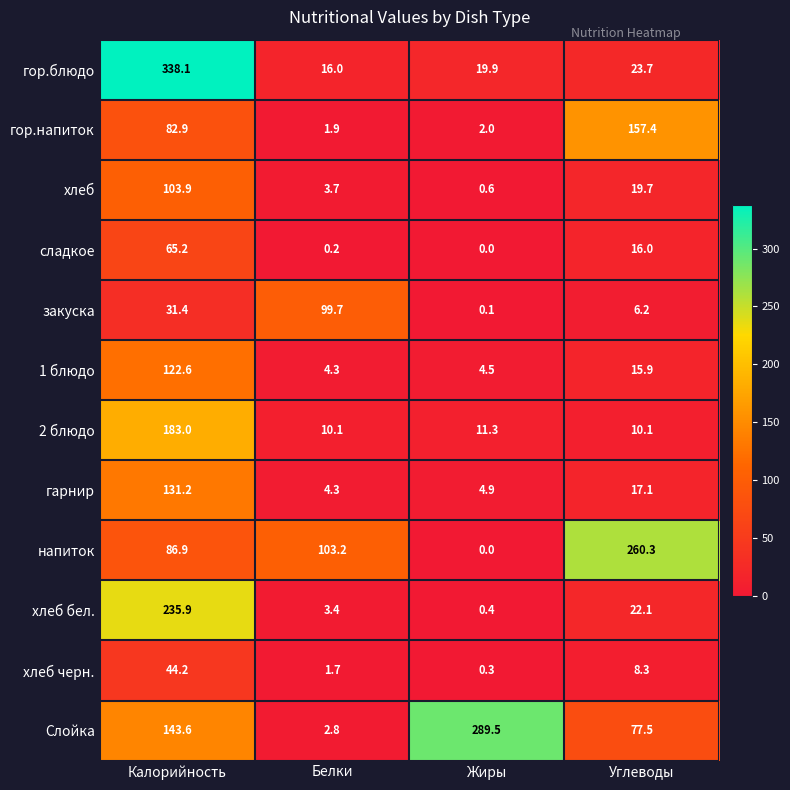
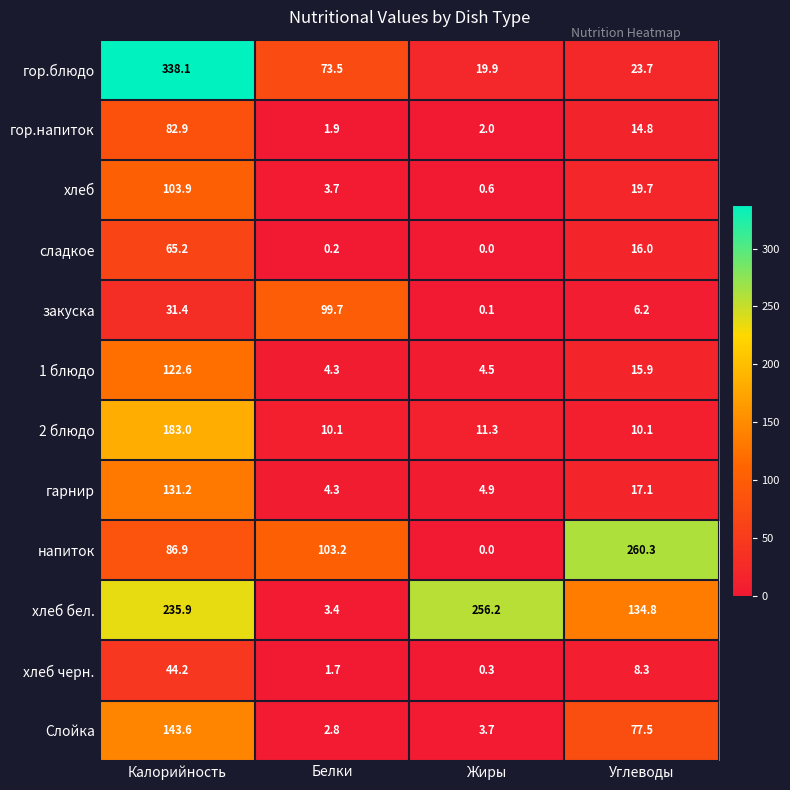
  {
    "гор.блюдо": {
      "Калорийность": 338.1,
-     "Белки": 16.0,
+     "Белки": 73.5,
      "Жиры": 19.9,
      "Углеводы": 23.7
    },
    "гор.напиток": {
      "Калорийность": 82.9,
      "Белки": 1.9,
      "Жиры": 2.0,
-     "Углеводы": 157.4
+     "Углеводы": 14.8
    },
    "хлеб": {
      "Калорийность": 103.9,
      "Белки": 3.7,
      "Жиры": 0.6,
      "Углеводы": 19.7
    },
    "сладкое": {
      "Калорийность": 65.2,
      "Белки": 0.2,
      "Жиры": 0.0,
      "Углеводы": 16.0
    },
    "закуска": {
      "Калорийность": 31.4,
      "Белки": 99.7,
      "Жиры": 0.1,
      "Углеводы": 6.2
    },
    "1 блюдо": {
      "Калорийность": 122.6,
      "Белки": 4.3,
      "Жиры": 4.5,
      "Углеводы": 15.9
    },
    "2 блюдо": {
      "Калорийность": 183.0,
      "Белки": 10.1,
      "Жиры": 11.3,
      "Углеводы": 10.1
    },
    "гарнир": {
      "Калорийность": 131.2,
      "Белки": 4.3,
      "Жиры": 4.9,
      "Углеводы": 17.1
    },
    "напиток": {
      "Калорийность": 86.9,
      "Белки": 103.2,
      "Жиры": 0.0,
      "Углеводы": 260.3
    },
    "хлеб бел.": {
      "Калорийность": 235.9,
      "Белки": 3.4,
-     "Жиры": 0.4,
-     "Углеводы": 22.1
+     "Жиры": 256.2,
+     "Углеводы": 134.8
    },
    "хлеб черн.": {
      "Калорийность": 44.2,
      "Белки": 1.7,
      "Жиры": 0.3,
      "Углеводы": 8.3
    },
    "Слойка": {
      "Калорийность": 143.6,
      "Белки": 2.8,
-     "Жиры": 289.5,
+     "Жиры": 3.7,
      "Углеводы": 77.5
    }
  }
